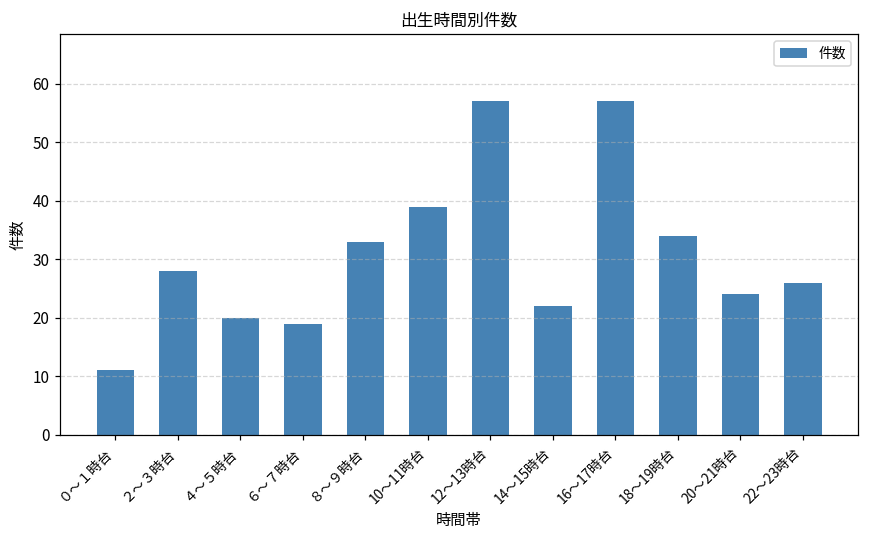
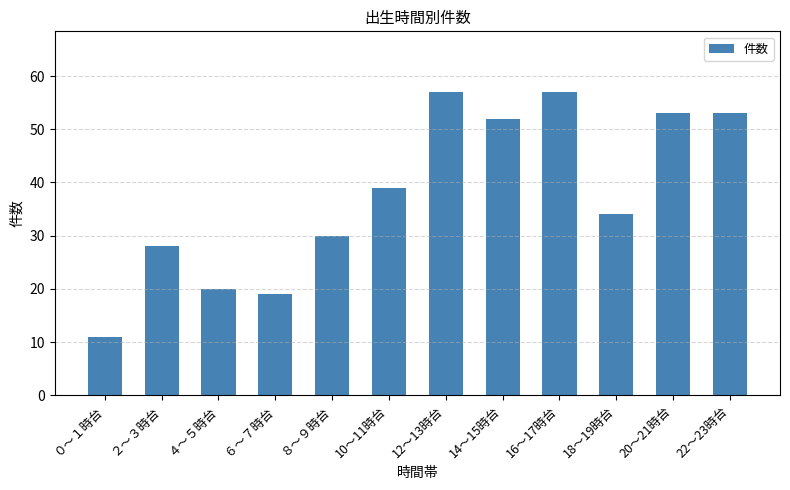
  {
    "０～１時台": 11,
    "２～３時台": 28,
    "４～５時台": 20,
    "６～７時台": 19,
-   "８～９時台": 33,
+   "８～９時台": 30,
    "10～11時台": 39,
    "12～13時台": 57,
-   "14～15時台": 22,
+   "14～15時台": 52,
    "16～17時台": 57,
    "18～19時台": 34,
-   "20～21時台": 24,
-   "22～23時台": 26
+   "20～21時台": 53,
+   "22～23時台": 53
  }
